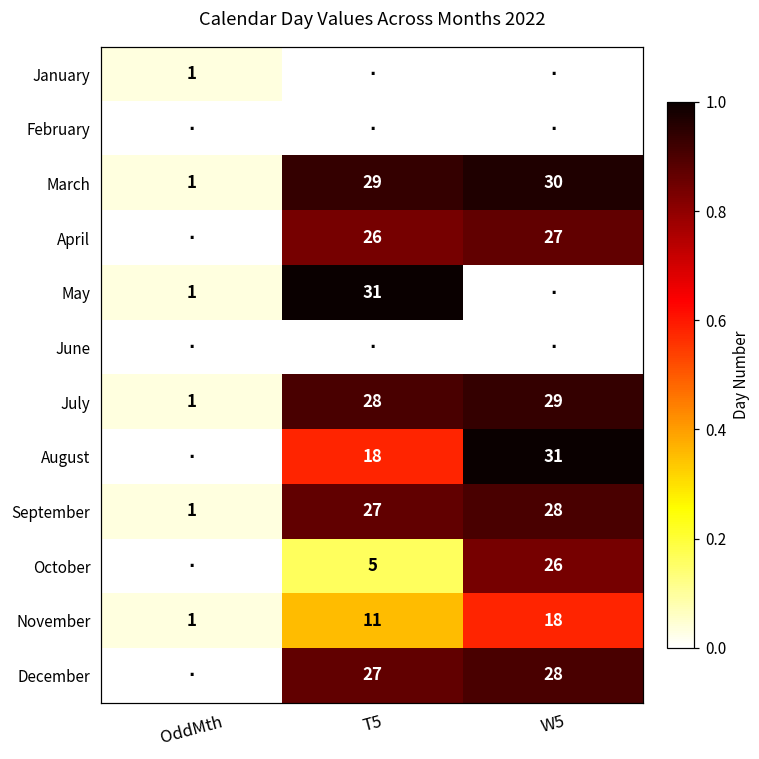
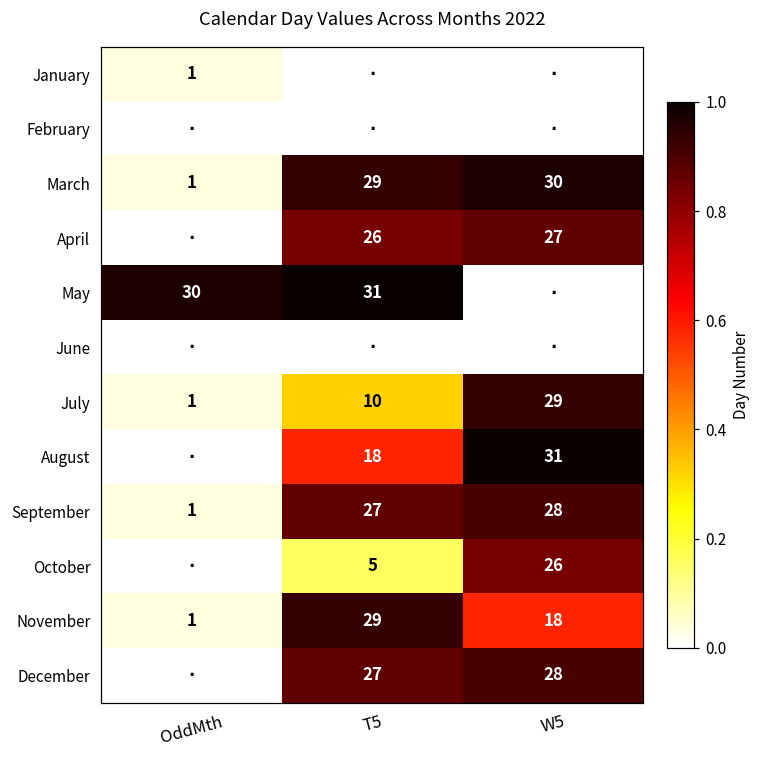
  {
    "January": {
      "OddMth": 1
    },
    "March": {
      "OddMth": 1,
      "T5": 29,
      "W5": 30
    },
    "April": {
      "T5": 26,
      "W5": 27
    },
    "May": {
-     "OddMth": 1,
+     "OddMth": 30,
      "T5": 31
    },
    "July": {
      "OddMth": 1,
-     "T5": 28,
+     "T5": 10,
      "W5": 29
    },
    "August": {
      "T5": 18,
      "W5": 31
    },
    "September": {
      "OddMth": 1,
      "T5": 27,
      "W5": 28
    },
    "October": {
      "T5": 5,
      "W5": 26
    },
    "November": {
      "OddMth": 1,
-     "T5": 11,
+     "T5": 29,
      "W5": 18
    },
    "December": {
      "T5": 27,
      "W5": 28
    }
  }
